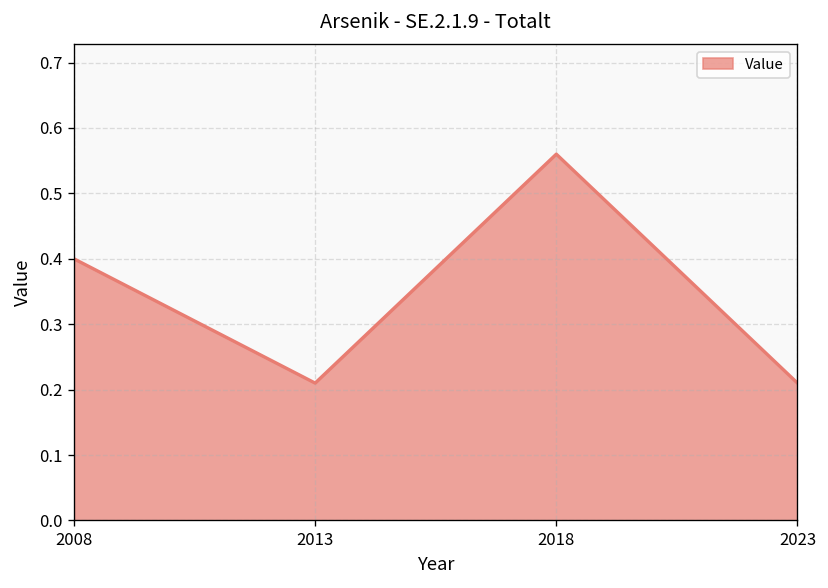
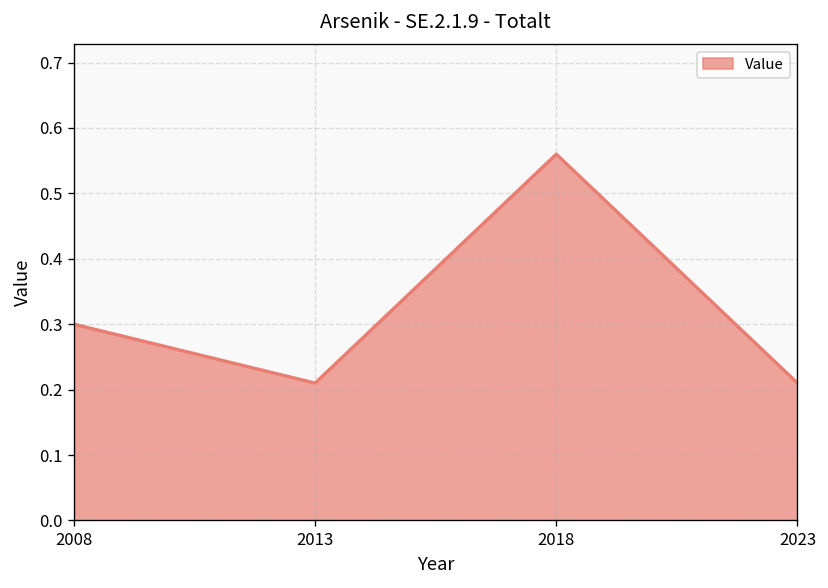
  {
-   "2008": 0.4,
+   "2008": 0.3,
    "2013": 0.21,
    "2018": 0.56,
    "2023": 0.21
  }
